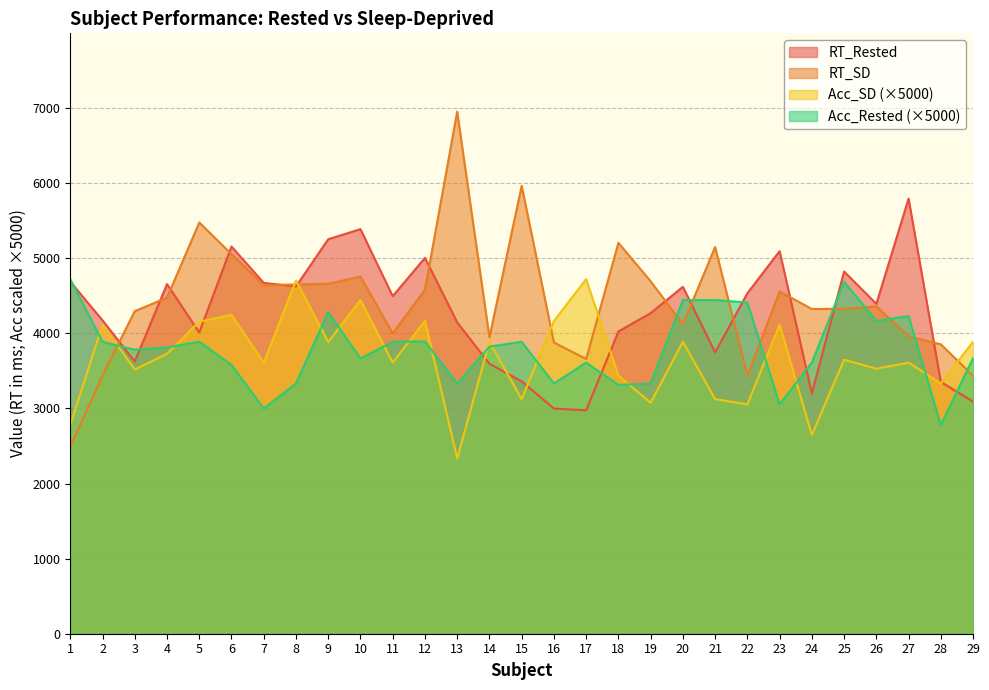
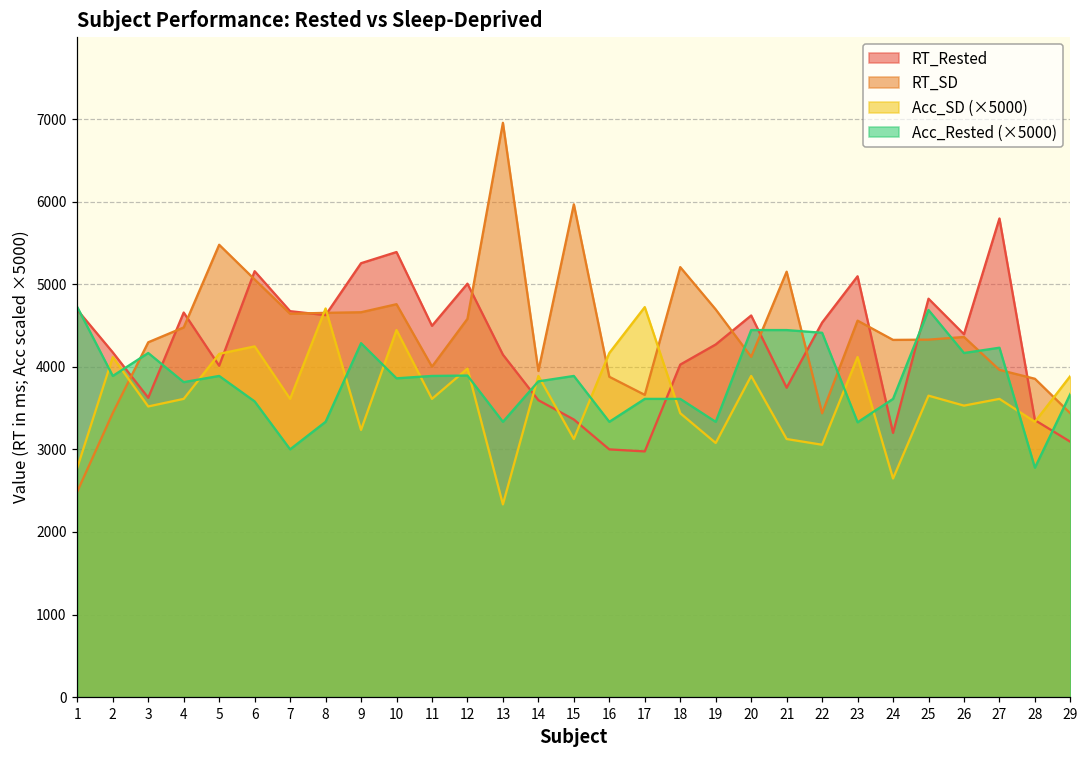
  {
    "Acc_SD (×5000)": {
      "1": 2800,
      "2": 4100,
      "3": 3500,
-     "4": 3700,
+     "4": 3600,
      "5": 4200,
      "6": 4200,
      "7": 3600,
      "8": 4700,
-     "9": 3900,
+     "9": 3200,
      "10": 4400,
      "11": 3600,
-     "12": 4200,
+     "12": 4000,
      "13": 2300,
      "14": 3900,
      "15": 3100,
      "16": 4200,
      "17": 4700,
      "18": 3400,
      "19": 3100,
      "20": 3900,
      "21": 3100,
      "22": 3100,
      "23": 4100,
      "24": 2600,
      "25": 3600,
      "26": 3500,
      "27": 3600,
      "29": 3900
    },
    "Acc_Rested (×5000)": {
      "2": 3900,
-     "3": 3800,
+     "3": 4200,
      "4": 3800,
      "5": 3900,
      "6": 3600,
      "7": 3000,
      "8": 3300,
      "9": 4300,
-     "10": 3700,
+     "10": 3900,
      "11": 3900,
      "12": 3900,
      "13": 3300,
      "14": 3800,
      "15": 3900,
      "16": 3300,
      "17": 3600,
-     "18": 3300,
+     "18": 3600,
      "19": 3300,
      "20": 4400,
      "21": 4400,
      "22": 4400,
-     "23": 3100,
+     "23": 3300,
      "24": 3600,
      "25": 4700,
      "26": 4200,
      "27": 4200,
      "28": 2800,
      "29": 3700
    }
  }
